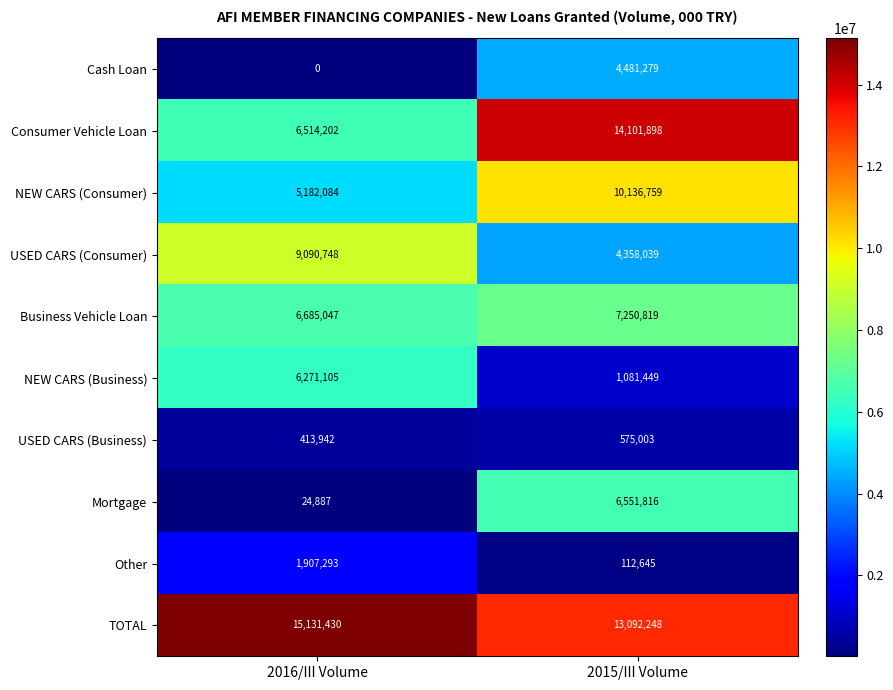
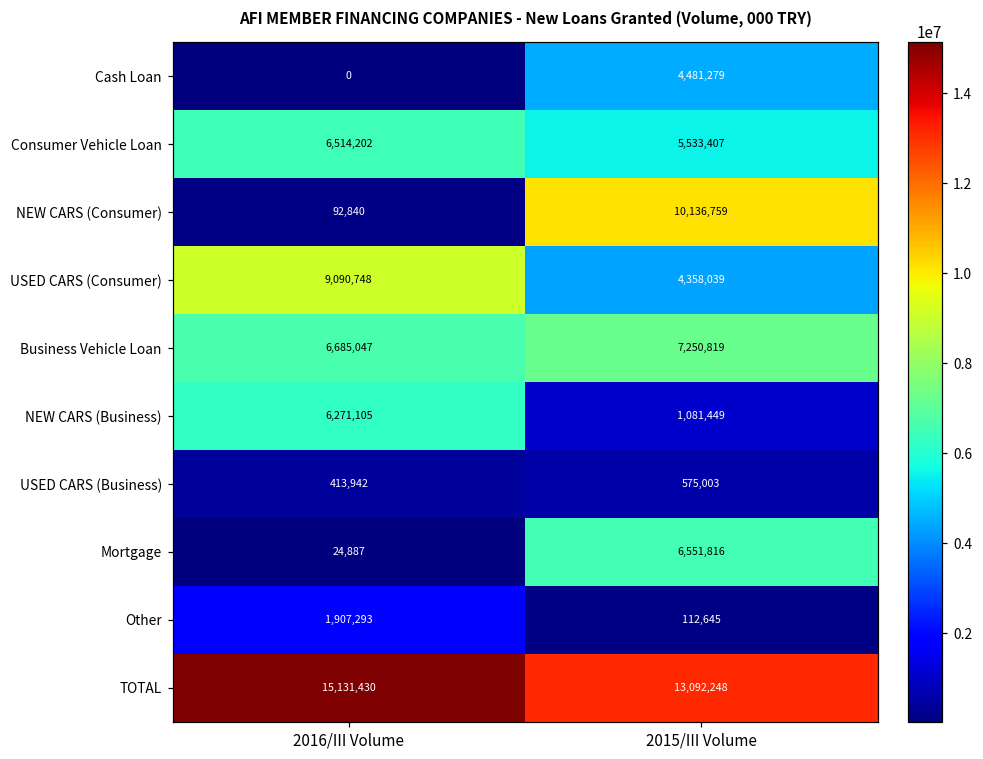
  {
    "Cash Loan": {
      "2016/III Volume": "0",
      "2015/III Volume": "4,481,279"
    },
    "Consumer Vehicle Loan": {
      "2016/III Volume": "6,514,202",
-     "2015/III Volume": "14,101,898"
+     "2015/III Volume": "5,533,407"
    },
    "NEW CARS (Consumer)": {
-     "2016/III Volume": "5,182,084",
+     "2016/III Volume": "92,840",
      "2015/III Volume": "10,136,759"
    },
    "USED CARS (Consumer)": {
      "2016/III Volume": "9,090,748",
      "2015/III Volume": "4,358,039"
    },
    "Business Vehicle Loan": {
      "2016/III Volume": "6,685,047",
      "2015/III Volume": "7,250,819"
    },
    "NEW CARS (Business)": {
      "2016/III Volume": "6,271,105",
      "2015/III Volume": "1,081,449"
    },
    "USED CARS (Business)": {
      "2016/III Volume": "413,942",
      "2015/III Volume": "575,003"
    },
    "Mortgage": {
      "2016/III Volume": "24,887",
      "2015/III Volume": "6,551,816"
    },
    "Other": {
      "2016/III Volume": "1,907,293",
      "2015/III Volume": "112,645"
    },
    "TOTAL": {
      "2016/III Volume": "15,131,430",
      "2015/III Volume": "13,092,248"
    }
  }
